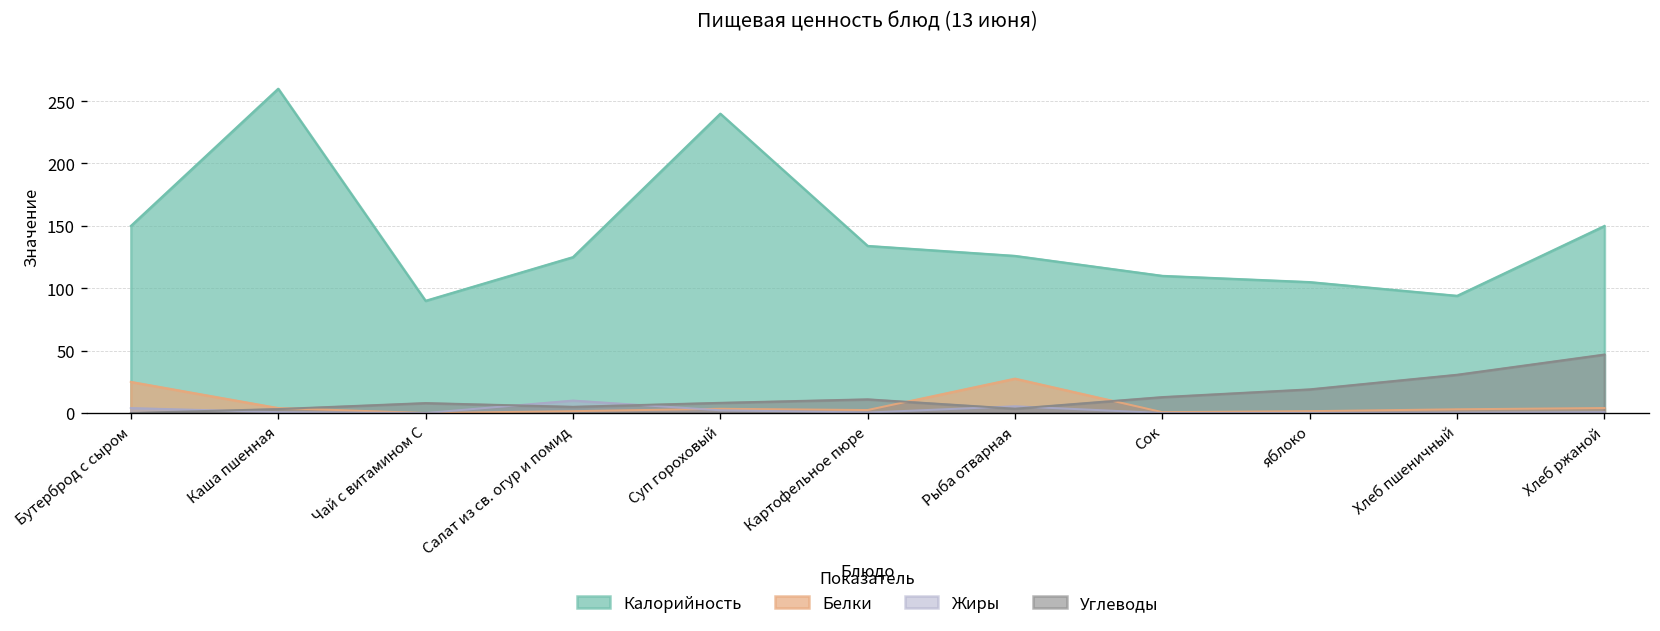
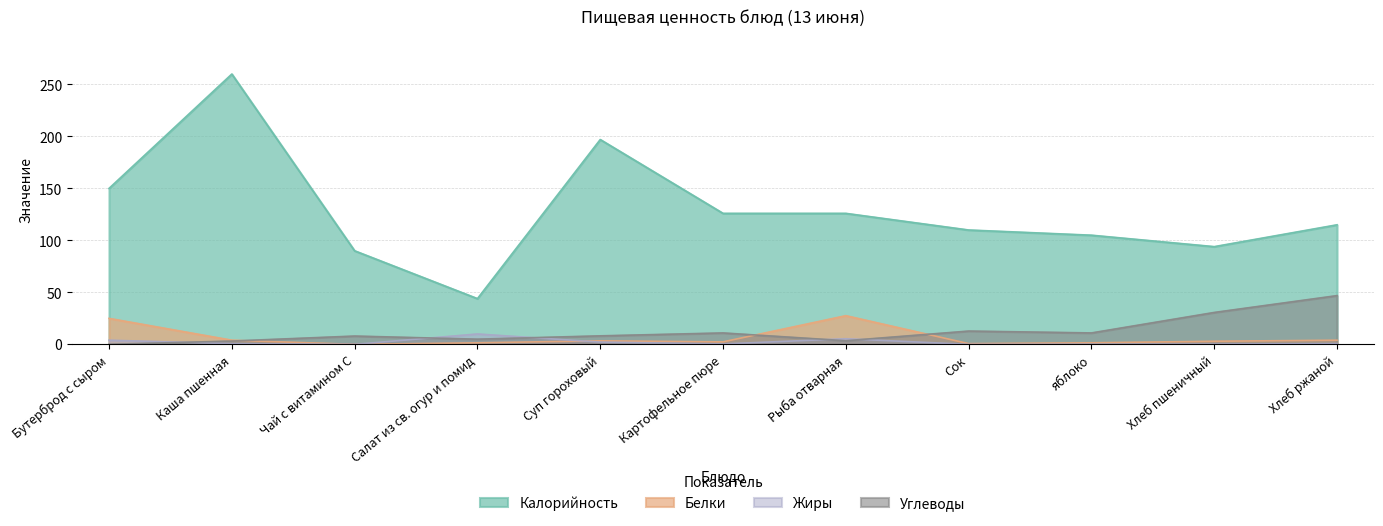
  {
    "Калорийность": {
      "Бутерброд с сыром": 150,
      "Каша пшенная": 260,
      "Чай с витамином С": 90,
-     "Салат из св. огур и помид": 125,
-     "Суп гороховый": 240,
-     "Картофельное пюре": 134,
+     "Салат из св. огур и помид": 44,
+     "Суп гороховый": 197,
+     "Картофельное пюре": 126,
      "Рыба отварная": 126,
      "Сок": 110,
      "яблоко": 105,
      "Хлеб пшеничный": 94,
-     "Хлеб ржаной": 150
+     "Хлеб ржаной": 115
    },
    "Белки": {
      "Бутерброд с сыром": 25,
      "Салат из св. огур и помид": 2,
      "Рыба отварная": 28,
      "Хлеб пшеничный": 3,
      "Хлеб ржаной": 4
    },
    "Жиры": {
      "Бутерброд с сыром": 4,
      "Каша пшенная": 1,
      "Салат из св. огур и помид": 10,
      "Хлеб пшеничный": 0,
      "Хлеб ржаной": 1
    },
    "Углеводы": {
      "Бутерброд с сыром": 0,
      "Чай с витамином С": 8,
      "Салат из св. огур и помид": 5,
      "Суп гороховый": 8,
      "Картофельное пюре": 11,
      "Сок": 13,
-     "яблоко": 19,
+     "яблоко": 11,
      "Хлеб пшеничный": 31,
      "Хлеб ржаной": 47
    }
  }
